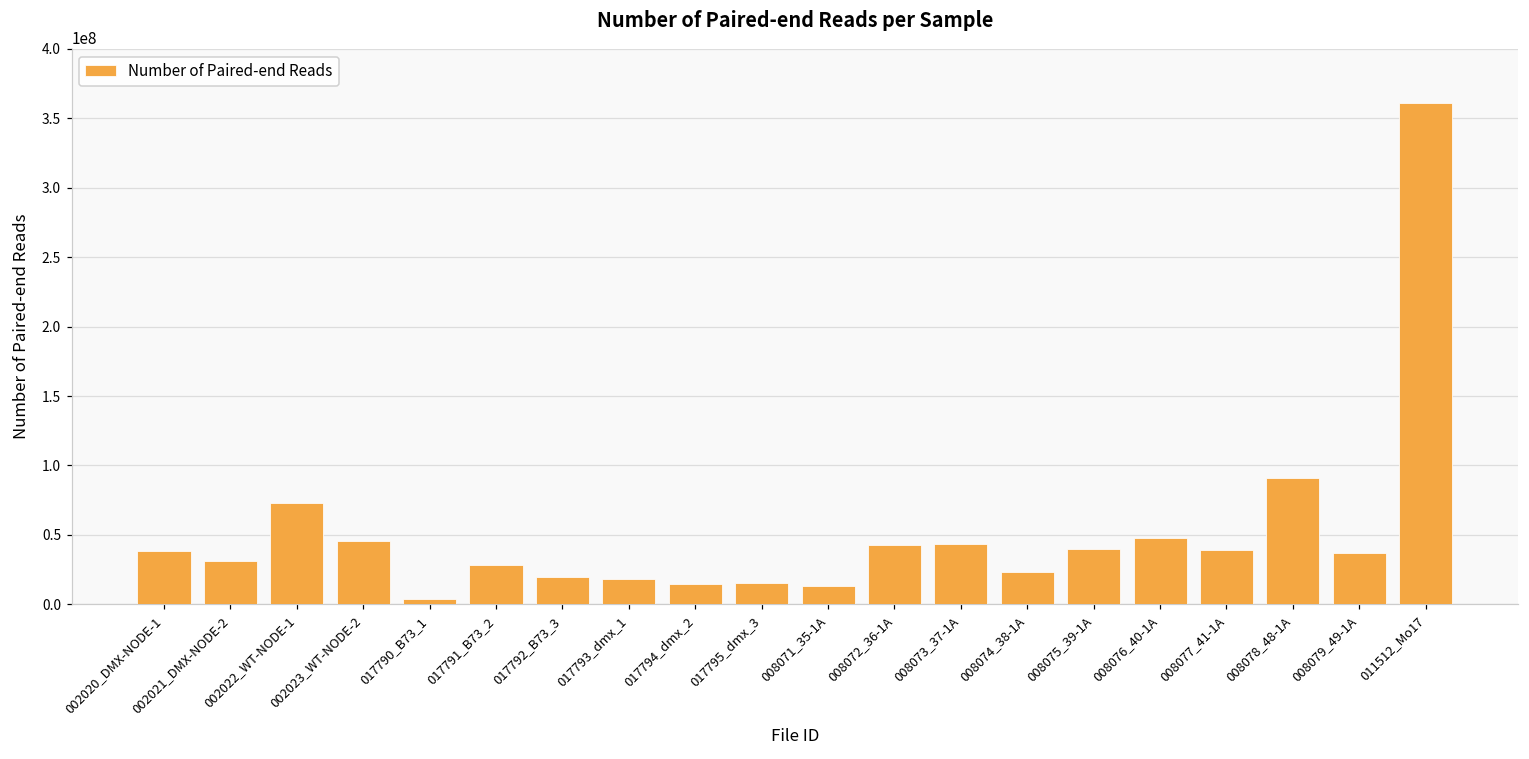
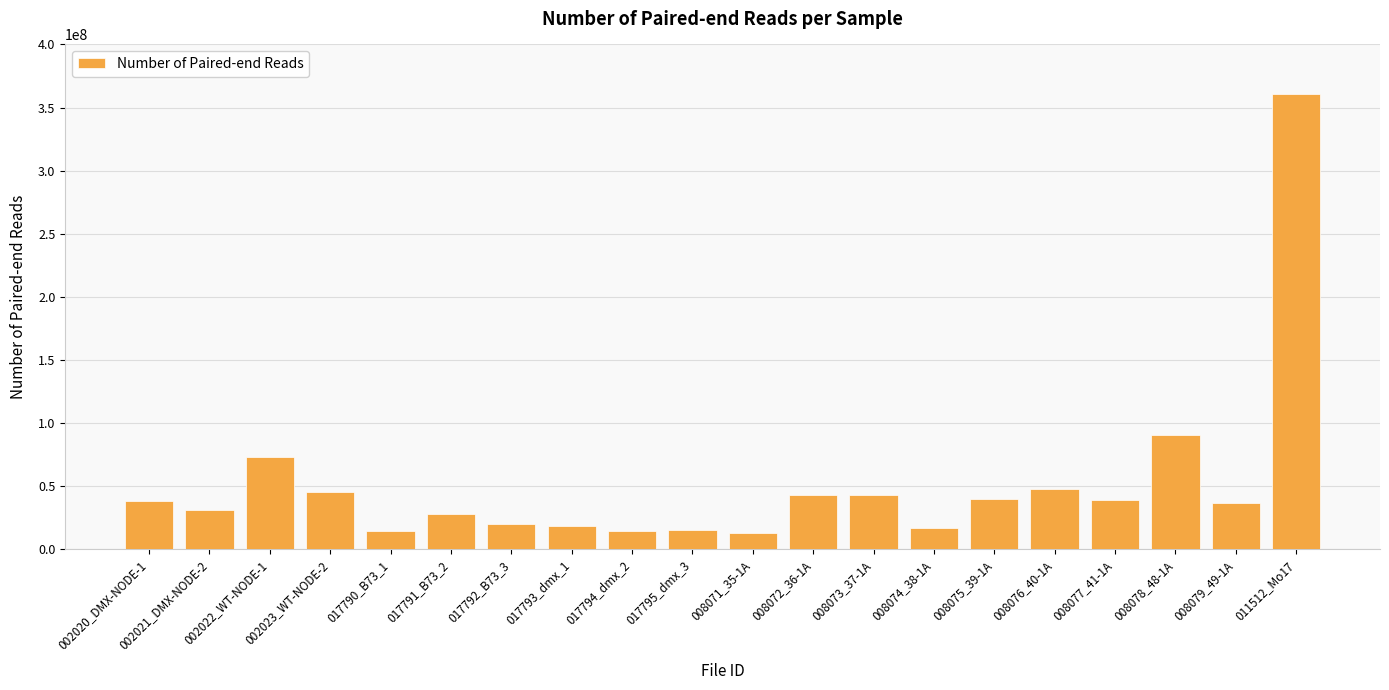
  {
    "002020_DMX-NODE-1": 38000000,
    "002021_DMX-NODE-2": 32000000,
    "002022_WT-NODE-1": 73000000,
    "002023_WT-NODE-2": 46000000,
-   "017790_B73_1": 4000000,
+   "017790_B73_1": 14000000,
    "017791_B73_2": 28000000,
    "017792_B73_3": 20000000,
    "017793_dmx_1": 18000000,
    "017794_dmx_2": 15000000,
    "017795_dmx_3": 16000000,
    "008071_35-1A": 13000000,
    "008072_36-1A": 43000000,
    "008073_37-1A": 43000000,
-   "008074_38-1A": 24000000,
+   "008074_38-1A": 17000000,
    "008075_39-1A": 40000000,
    "008076_40-1A": 48000000,
    "008077_41-1A": 39000000,
    "008078_48-1A": 91000000,
    "008079_49-1A": 37000000,
    "011512_Mo17": 361000000
  }
